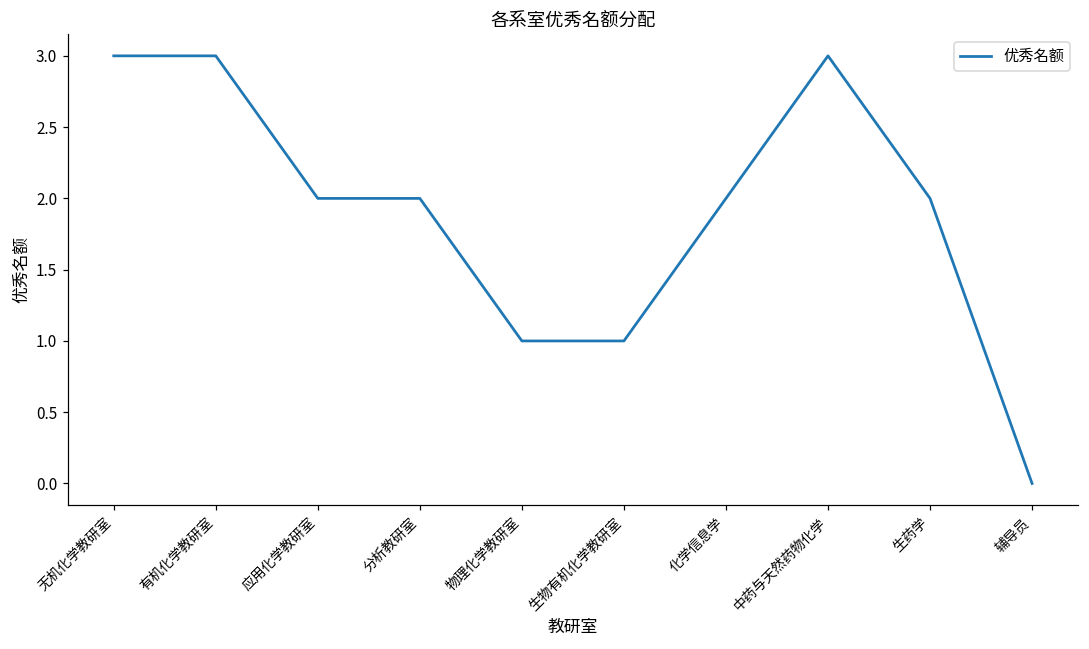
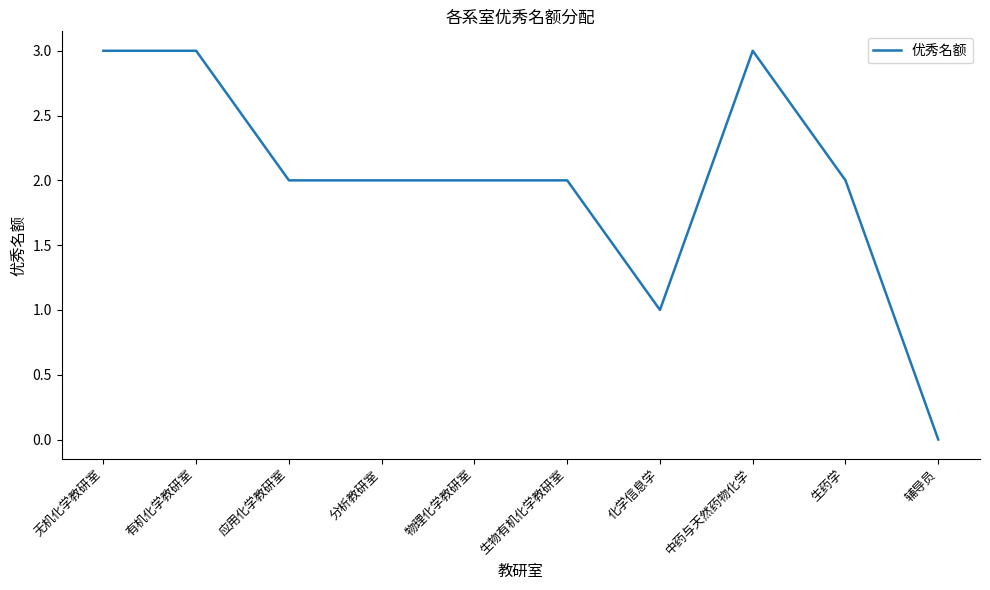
  {
    "无机化学教研室": 3,
    "有机化学教研室": 3,
    "应用化学教研室": 2,
    "分析教研室": 2,
-   "物理化学教研室": 1,
-   "生物有机化学教研室": 1,
-   "化学信息学": 2,
+   "物理化学教研室": 2,
+   "生物有机化学教研室": 2,
+   "化学信息学": 1,
    "中药与天然药物化学": 3,
    "生药学": 2,
    "辅导员": 0
  }
